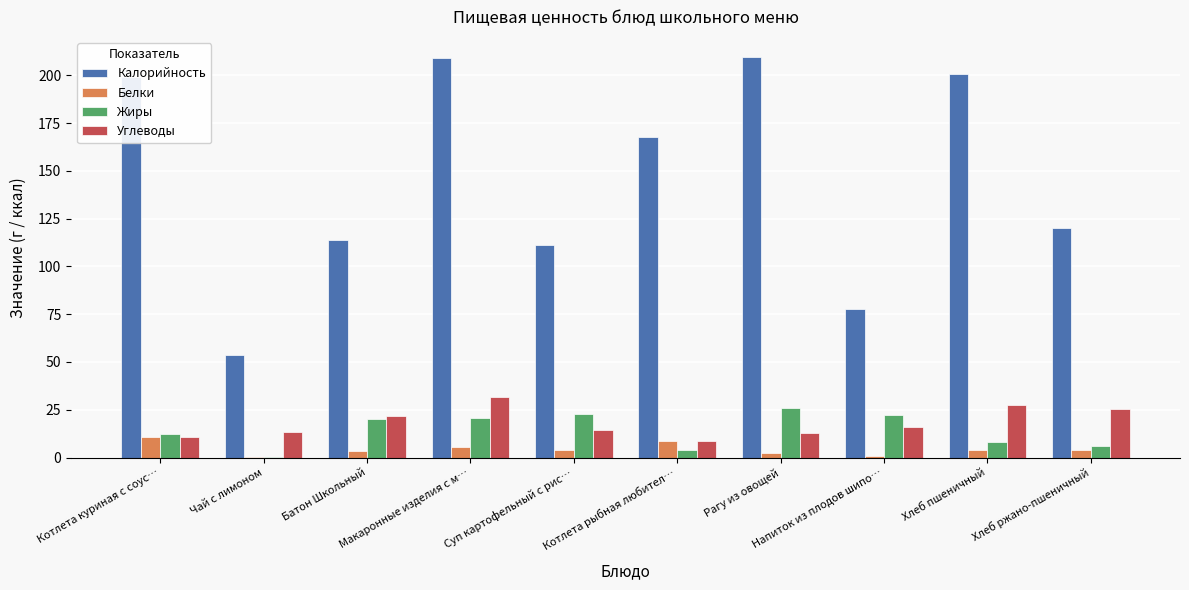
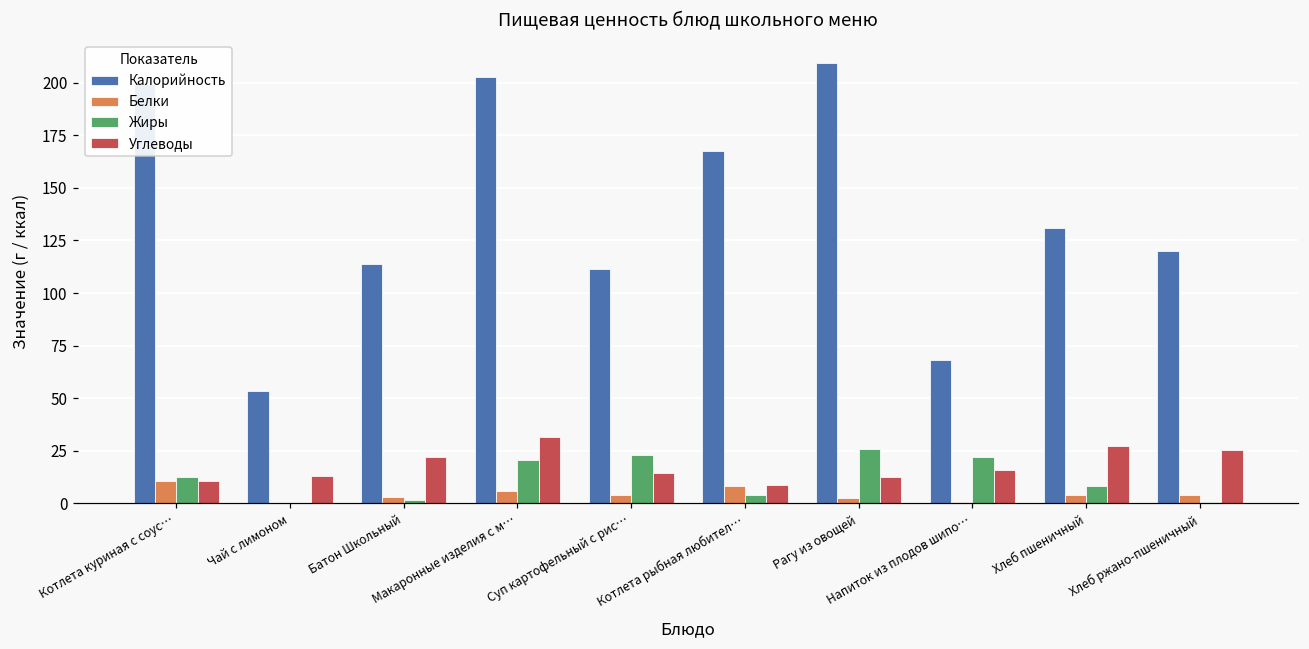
  {
    "Калорийность": {
      "Чай с лимоном": 53,
      "Батон Школьный": 114,
-     "Макаронные изделия с м…": 209,
+     "Макаронные изделия с м…": 203,
      "Суп картофельный с рис…": 111,
      "Котлета рыбная любител…": 168,
      "Рагу из овощей": 210,
-     "Напиток из плодов шипо…": 78,
-     "Хлеб пшеничный": 201,
+     "Напиток из плодов шипо…": 68,
+     "Хлеб пшеничный": 131,
      "Хлеб ржано-пшеничный": 120
    },
    "Жиры": {
      "Котлета куриная с соус…": 13,
-     "Батон Школьный": 20,
+     "Батон Школьный": 2,
      "Макаронные изделия с м…": 20,
      "Суп картофельный с рис…": 23,
      "Котлета рыбная любител…": 4,
      "Рагу из овощей": 26,
      "Напиток из плодов шипо…": 22,
      "Хлеб пшеничный": 8,
-     "Хлеб ржано-пшеничный": 6
+     "Хлеб ржано-пшеничный": 1
    }
  }
